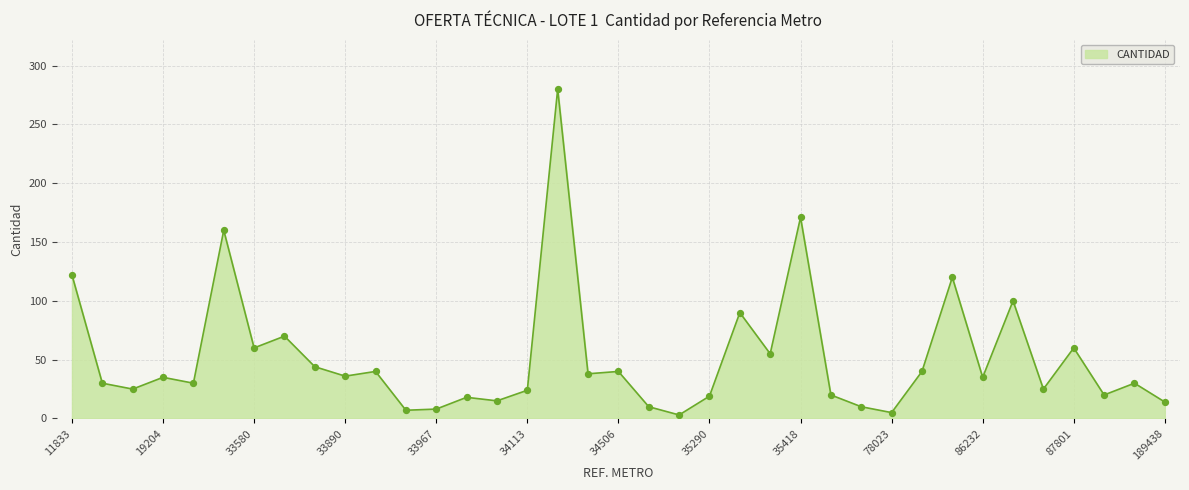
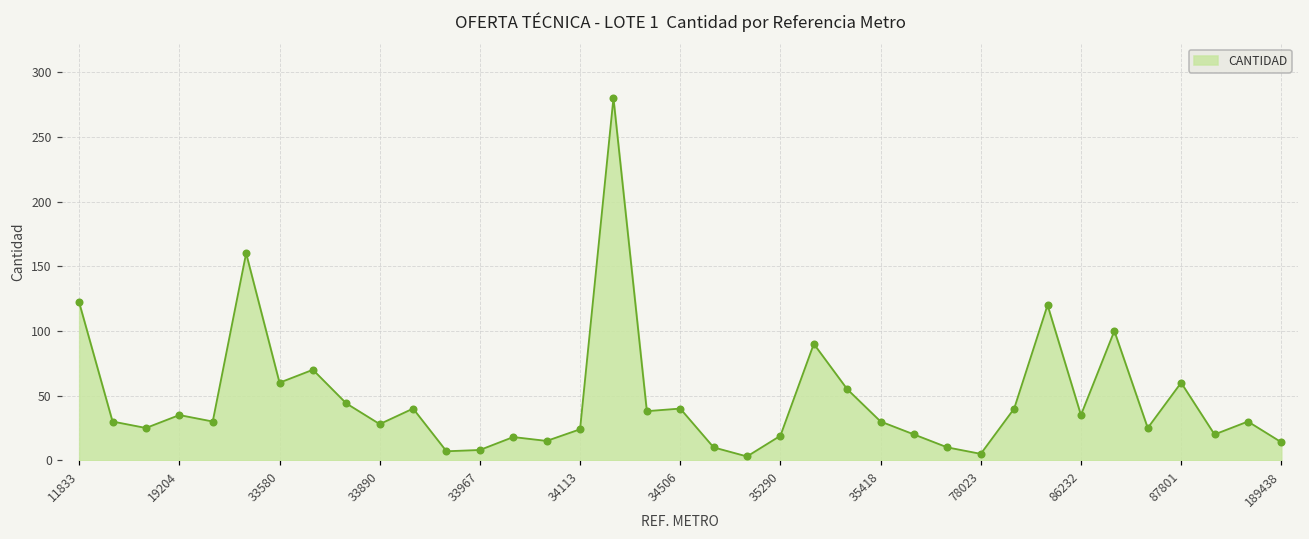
  {
    "11833": 122,
    "19204": 35,
    "33580": 60,
-   "33890": 36,
+   "33890": 28,
    "33967": 8,
    "34113": 24,
    "34506": 40,
    "35290": 19,
-   "35418": 171,
+   "35418": 30,
    "78023": 5,
    "86232": 35,
    "87801": 60,
    "189438": 14
  }
